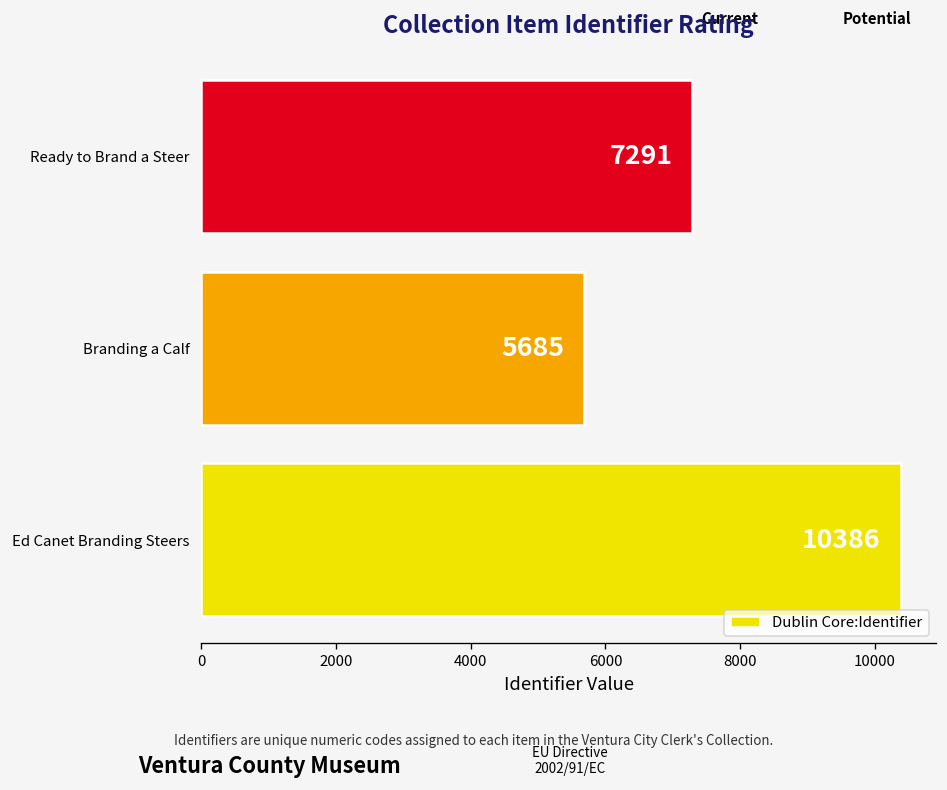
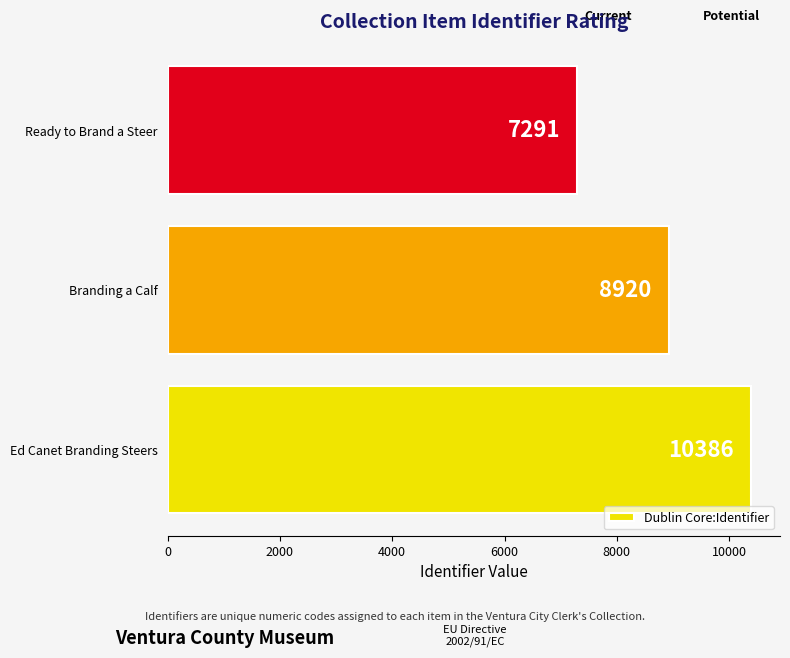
  {
    "Ready to Brand a Steer": 7291,
-   "Branding a Calf": 5685,
+   "Branding a Calf": 8920,
    "Ed Canet Branding Steers": 10386
  }
